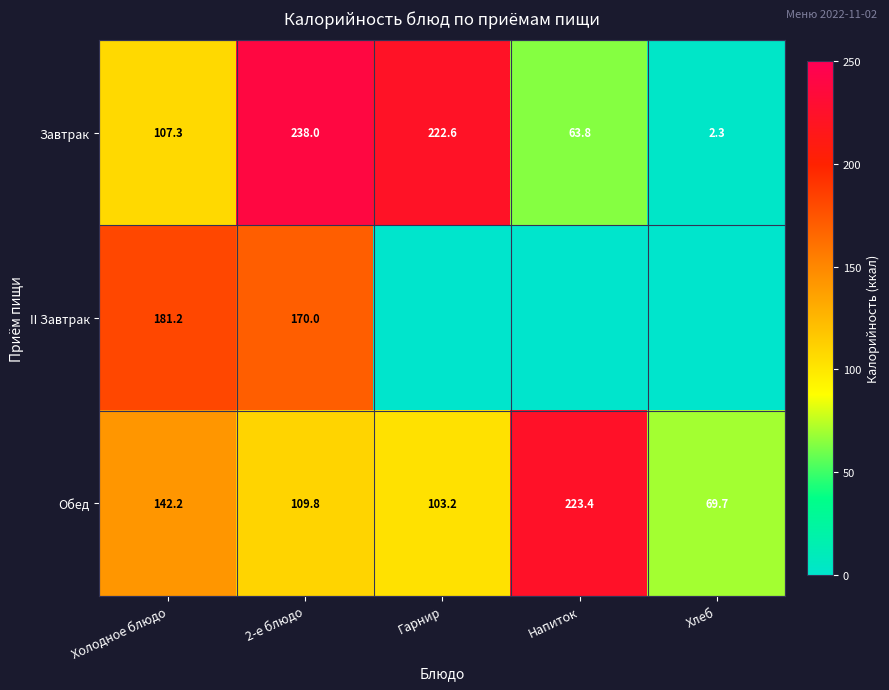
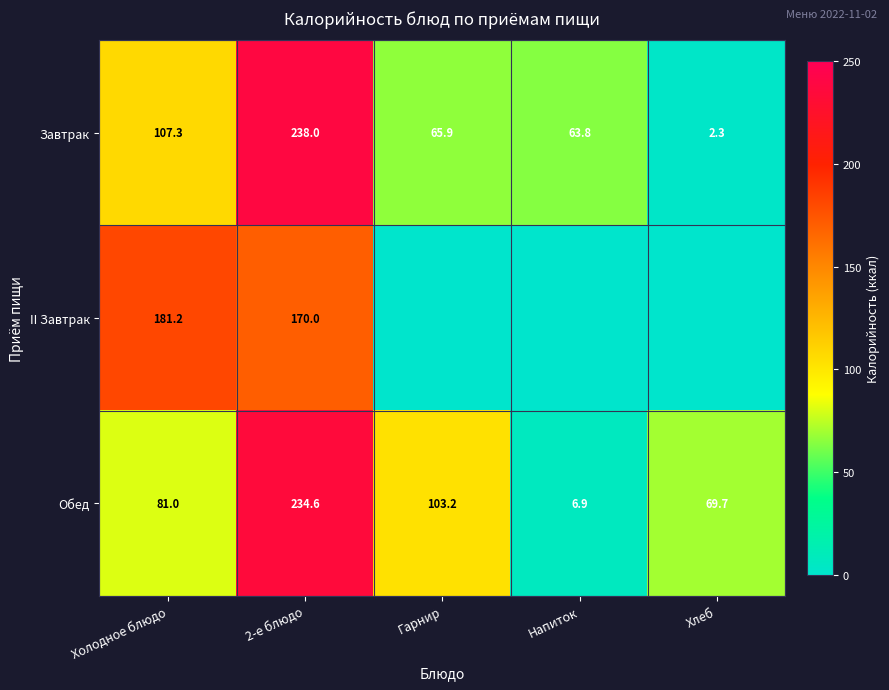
  {
    "Завтрак": {
      "Холодное блюдо": 107.3,
      "2-е блюдо": 238.0,
-     "Гарнир": 222.6,
+     "Гарнир": 65.9,
      "Напиток": 63.8,
      "Хлеб": 2.3
    },
    "II Завтрак": {
      "Холодное блюдо": 181.2,
      "2-е блюдо": 170.0
    },
    "Обед": {
-     "Холодное блюдо": 142.2,
-     "2-е блюдо": 109.8,
+     "Холодное блюдо": 81.0,
+     "2-е блюдо": 234.6,
      "Гарнир": 103.2,
-     "Напиток": 223.4,
+     "Напиток": 6.9,
      "Хлеб": 69.7
    }
  }
